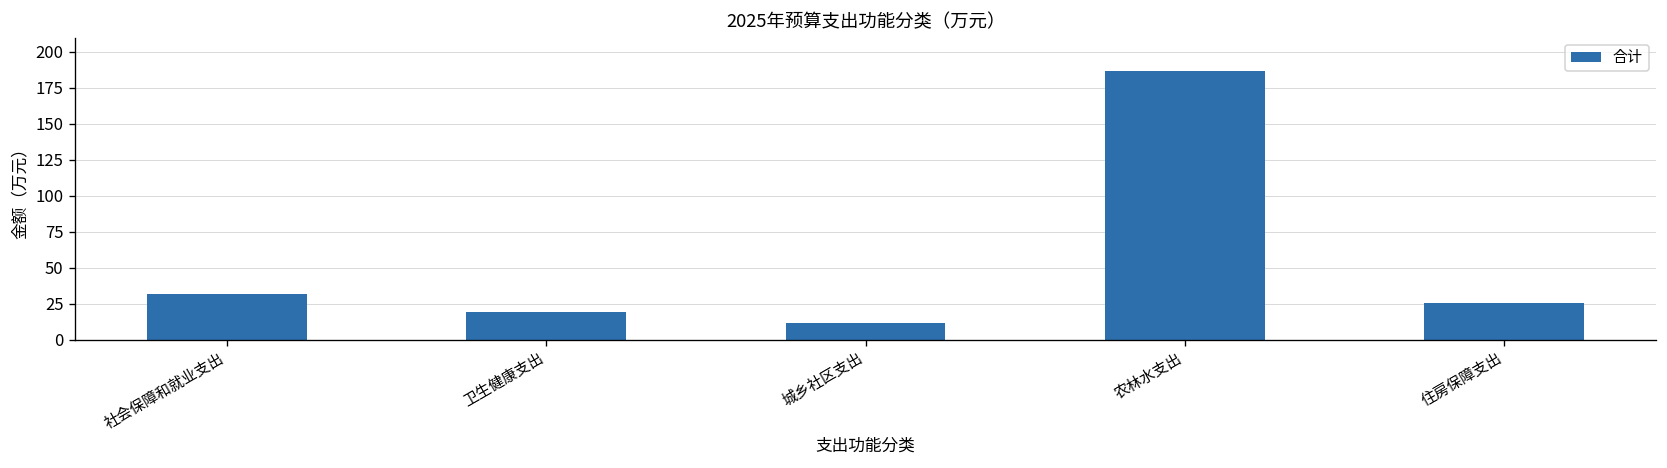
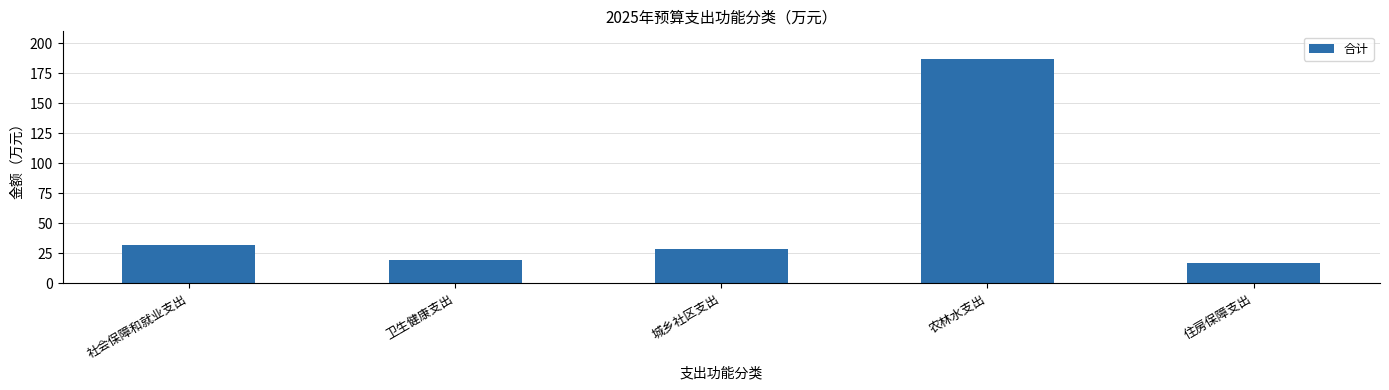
  {
    "社会保障和就业支出": 32,
    "卫生健康支出": 19,
-   "城乡社区支出": 12,
+   "城乡社区支出": 29,
    "农林水支出": 187,
-   "住房保障支出": 25
+   "住房保障支出": 17
  }
